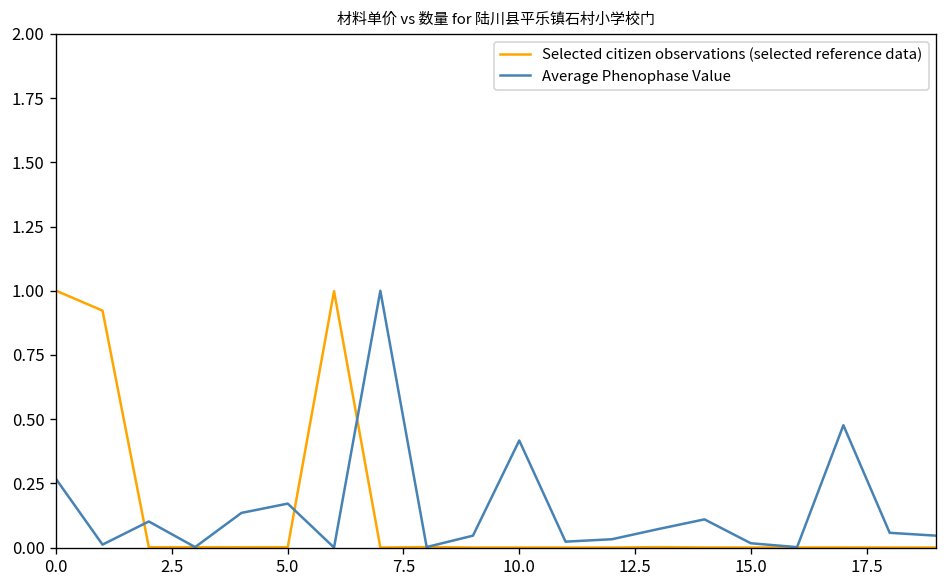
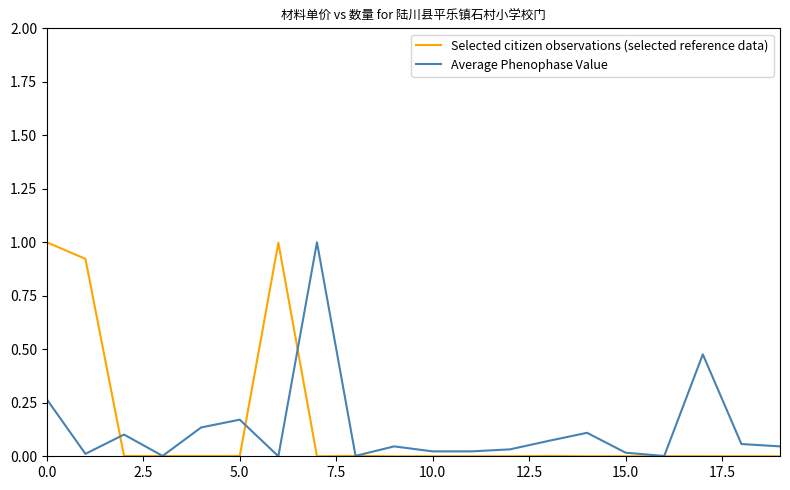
  {
    "Selected citizen observations (selected reference data)": {
      "0.0": 1.00,
      "5.0": 0.00,
      "10.0": 0.00,
      "15.0": 0.00
    },
    "Average Phenophase Value": {
      "0.0": 0.27,
      "5.0": 0.17,
-     "10.0": 0.42,
+     "10.0": 0.02,
      "15.0": 0.02
    }
  }
